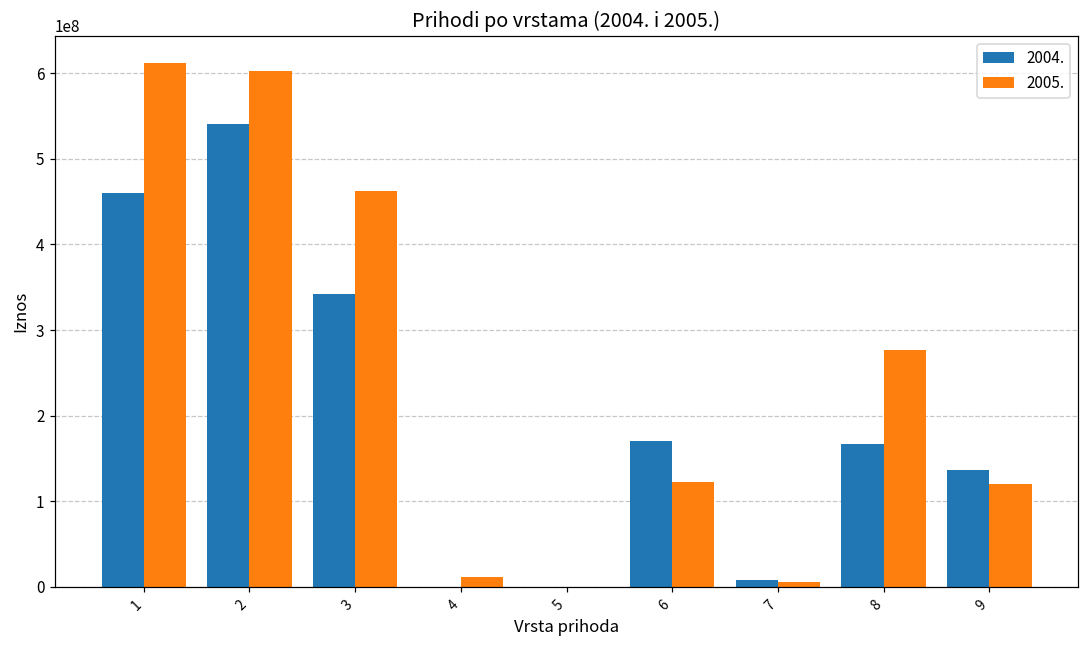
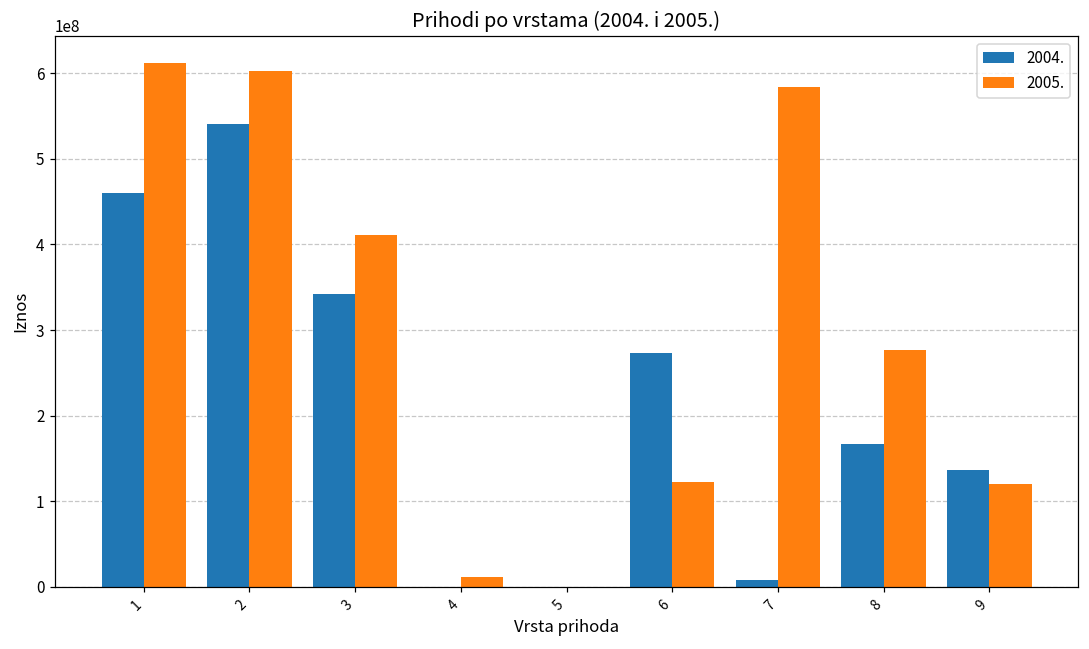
  {
    "2004.": {
      "1": 460000000,
      "2": 540000000,
      "3": 340000000,
      "5": 0,
-     "6": 170000000,
+     "6": 270000000,
      "7": 10000000,
      "8": 170000000,
      "9": 140000000
    },
    "2005.": {
      "1": 610000000,
      "2": 600000000,
-     "3": 460000000,
+     "3": 410000000,
      "4": 10000000,
      "6": 120000000,
-     "7": 10000000,
+     "7": 580000000,
      "8": 280000000,
      "9": 120000000
    }
  }
